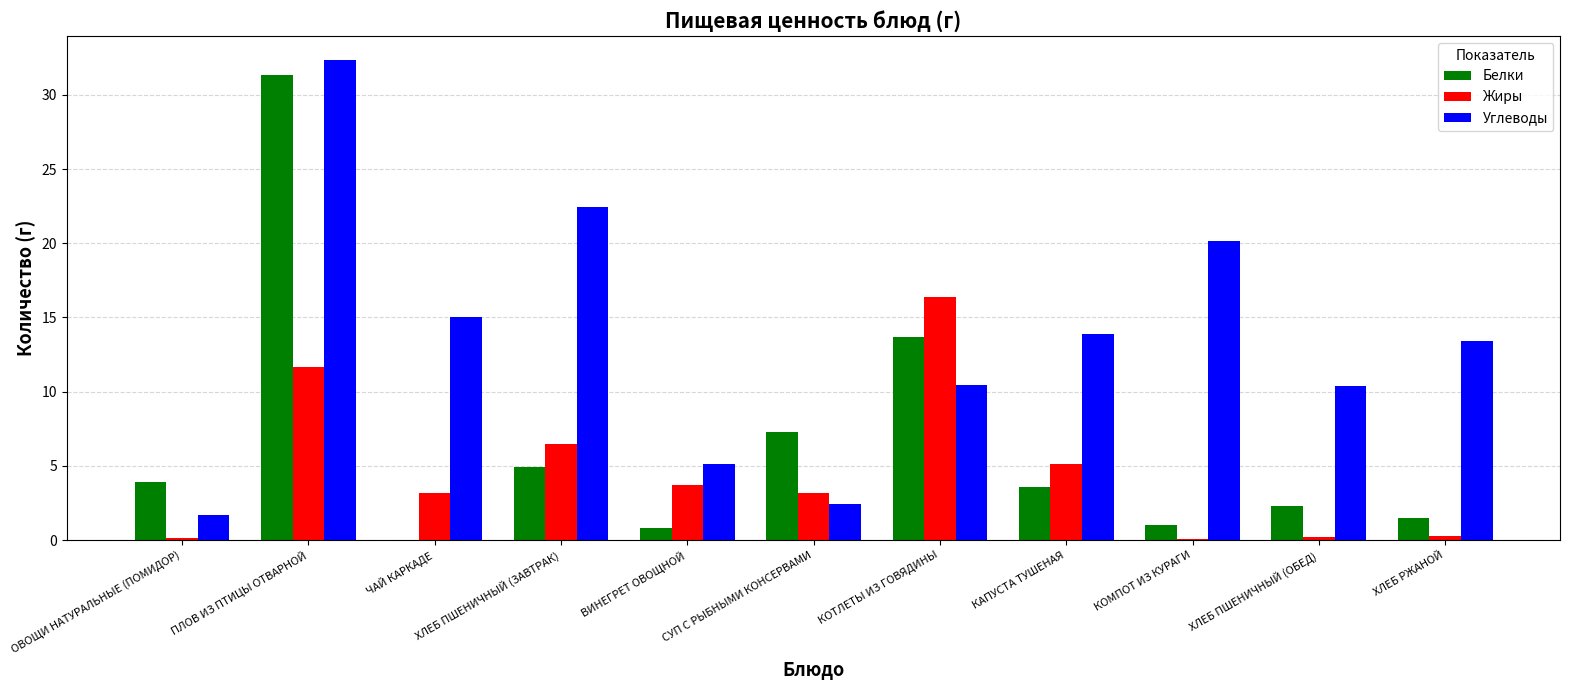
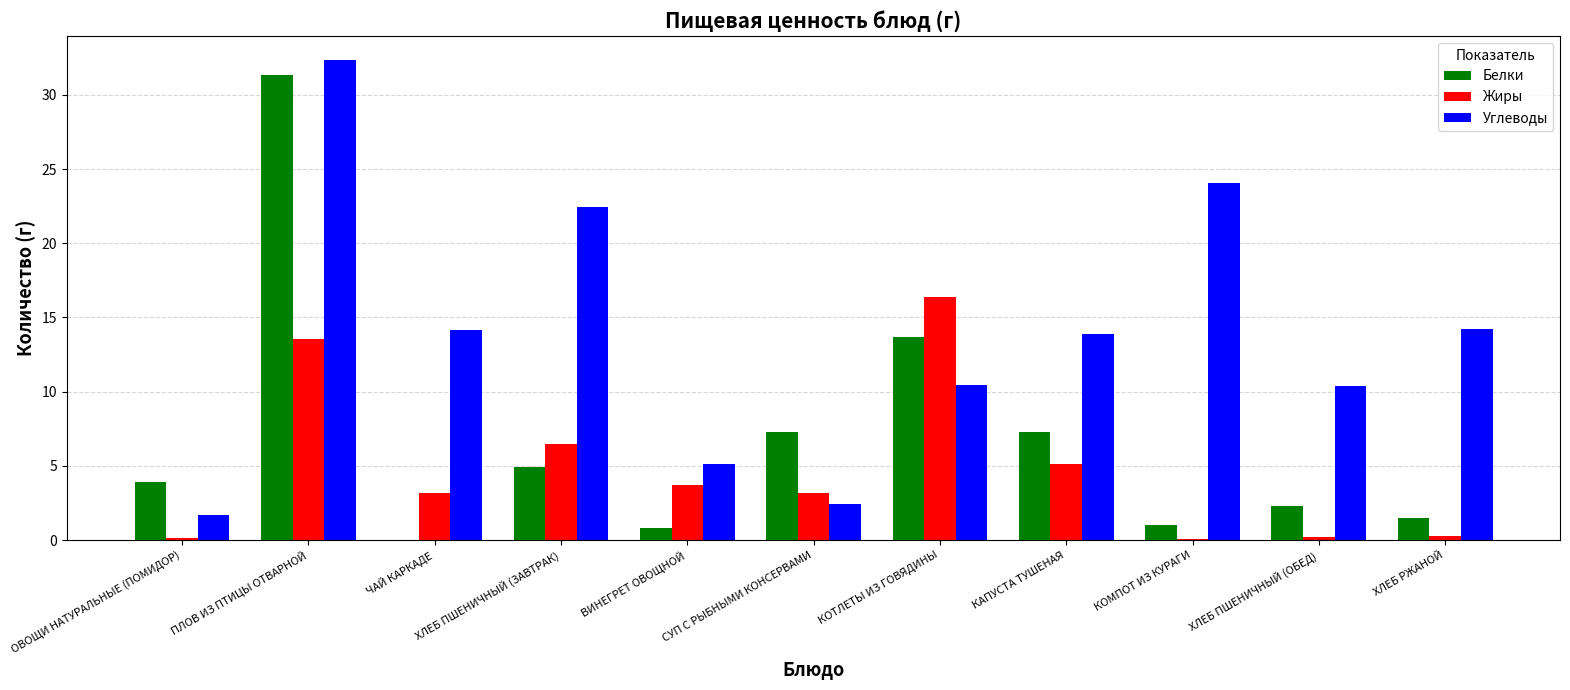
  {
    "Белки": {
      "ОВОЩИ НАТУРАЛЬНЫЕ (ПОМИДОР)": 3.9,
      "ПЛОВ ИЗ ПТИЦЫ ОТВАРНОЙ": 31.4,
      "ЧАЙ КАРКАДЕ": 0.0,
      "ХЛЕБ ПШЕНИЧНЫЙ (ЗАВТРАК)": 4.9,
      "ВИНЕГРЕТ ОВОЩНОЙ": 0.8,
      "СУП С РЫБНЫМИ КОНСЕРВАМИ": 7.3,
      "КОТЛЕТЫ ИЗ ГОВЯДИНЫ": 13.7,
-     "КАПУСТА ТУШЕНАЯ": 3.6,
+     "КАПУСТА ТУШЕНАЯ": 7.3,
      "КОМПОТ ИЗ КУРАГИ": 1.0,
      "ХЛЕБ ПШЕНИЧНЫЙ (ОБЕД)": 2.3,
      "ХЛЕБ РЖАНОЙ": 1.5
    },
    "Жиры": {
-     "ПЛОВ ИЗ ПТИЦЫ ОТВАРНОЙ": 11.7,
+     "ПЛОВ ИЗ ПТИЦЫ ОТВАРНОЙ": 13.6,
      "ЧАЙ КАРКАДЕ": 3.2,
      "ХЛЕБ ПШЕНИЧНЫЙ (ЗАВТРАК)": 6.5,
      "ВИНЕГРЕТ ОВОЩНОЙ": 3.7,
      "СУП С РЫБНЫМИ КОНСЕРВАМИ": 3.2,
      "КОТЛЕТЫ ИЗ ГОВЯДИНЫ": 16.4,
      "КАПУСТА ТУШЕНАЯ": 5.2,
      "ХЛЕБ ПШЕНИЧНЫЙ (ОБЕД)": 0.2,
      "ХЛЕБ РЖАНОЙ": 0.3
    },
    "Углеводы": {
      "ОВОЩИ НАТУРАЛЬНЫЕ (ПОМИДОР)": 1.7,
      "ПЛОВ ИЗ ПТИЦЫ ОТВАРНОЙ": 32.4,
-     "ЧАЙ КАРКАДЕ": 15.0,
+     "ЧАЙ КАРКАДЕ": 14.2,
      "ХЛЕБ ПШЕНИЧНЫЙ (ЗАВТРАК)": 22.4,
      "ВИНЕГРЕТ ОВОЩНОЙ": 5.1,
      "СУП С РЫБНЫМИ КОНСЕРВАМИ": 2.5,
      "КОТЛЕТЫ ИЗ ГОВЯДИНЫ": 10.5,
      "КАПУСТА ТУШЕНАЯ": 13.9,
-     "КОМПОТ ИЗ КУРАГИ": 20.2,
+     "КОМПОТ ИЗ КУРАГИ": 24.1,
      "ХЛЕБ ПШЕНИЧНЫЙ (ОБЕД)": 10.4,
-     "ХЛЕБ РЖАНОЙ": 13.4
+     "ХЛЕБ РЖАНОЙ": 14.2
    }
  }
